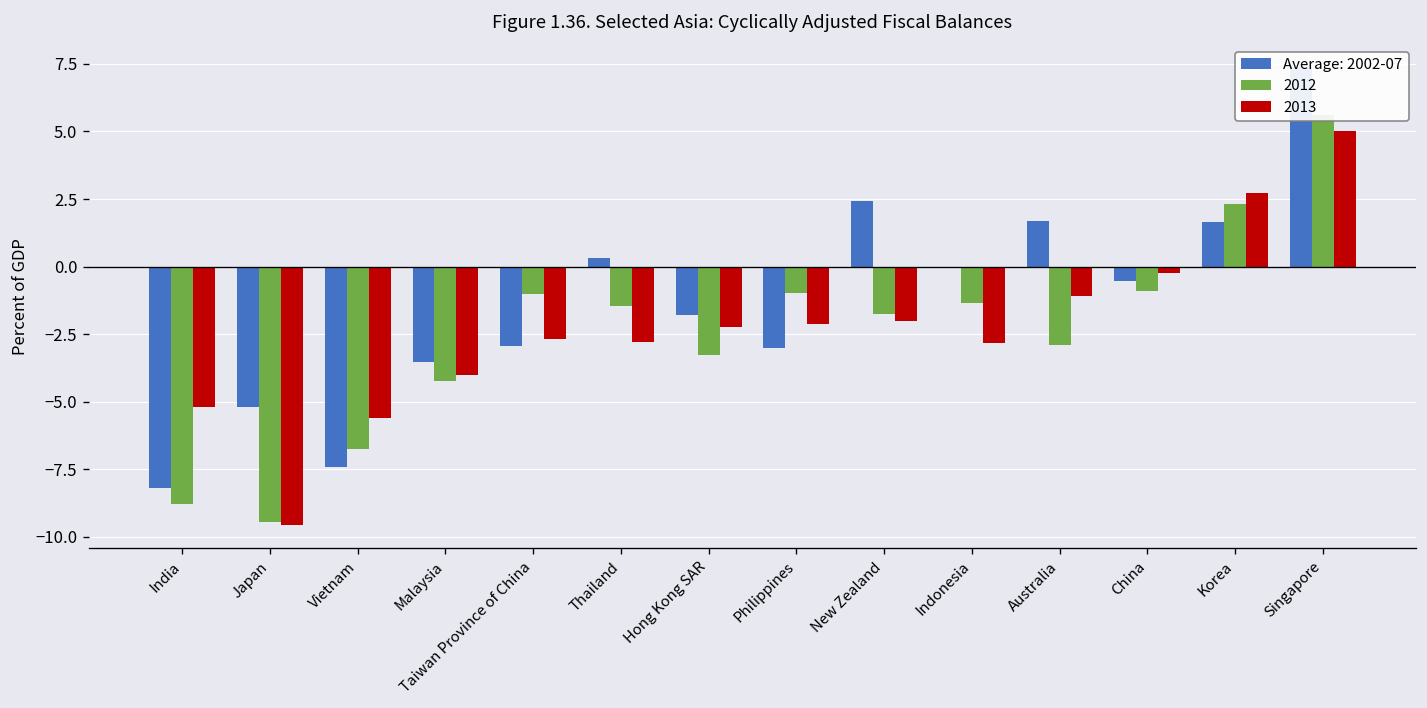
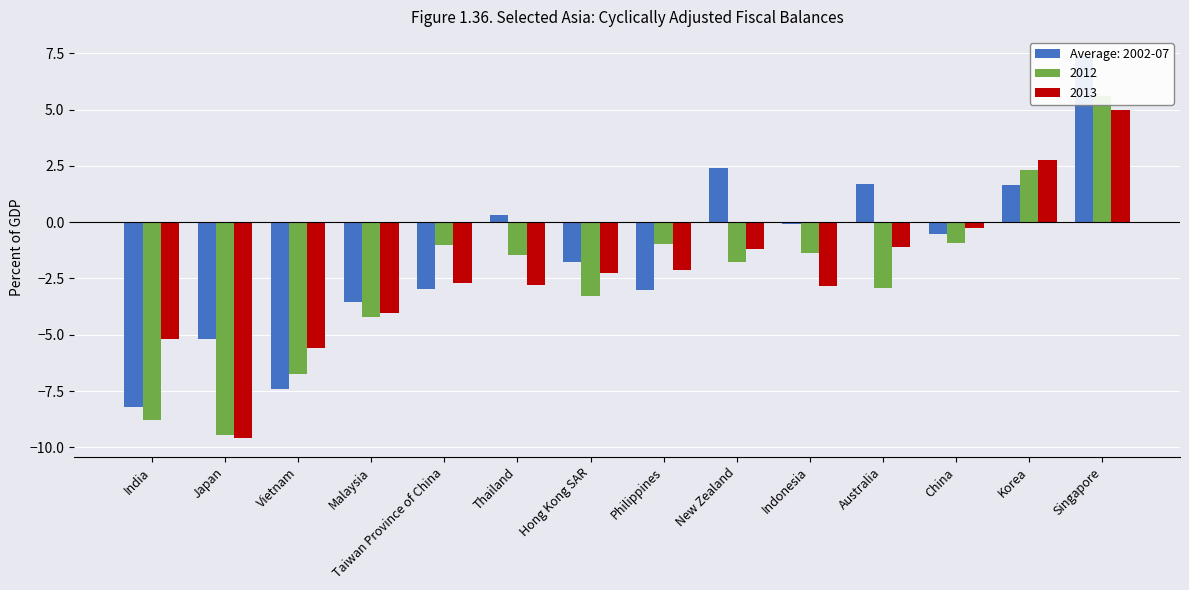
  {
    "Average: 2002-07": {
      "India": -8.2,
      "Japan": -5.2,
      "Vietnam": -7.4,
      "Malaysia": -3.5,
      "Taiwan Province of China": -3.0,
      "Thailand": 0.3,
      "Hong Kong SAR": -1.8,
      "Philippines": -3.0,
      "New Zealand": 2.4,
      "Australia": 1.7,
      "China": -0.5,
      "Korea": 1.6
    },
    "2012": {
      "India": -8.8,
      "Japan": -9.5,
      "Vietnam": -6.8,
      "Malaysia": -4.2,
      "Taiwan Province of China": -1.0,
      "Thailand": -1.5,
      "Hong Kong SAR": -3.3,
      "Philippines": -1.0,
      "New Zealand": -1.8,
      "Indonesia": -1.4,
      "Australia": -2.9,
      "China": -0.9,
      "Korea": 2.3
    },
    "2013": {
      "India": -5.2,
      "Japan": -9.6,
      "Vietnam": -5.6,
      "Malaysia": -4.0,
      "Taiwan Province of China": -2.7,
      "Thailand": -2.8,
      "Hong Kong SAR": -2.3,
      "Philippines": -2.1,
-     "New Zealand": -2.0,
+     "New Zealand": -1.2,
      "Indonesia": -2.8,
      "Australia": -1.1,
      "China": -0.3,
      "Korea": 2.7,
      "Singapore": 5.0
    }
  }
